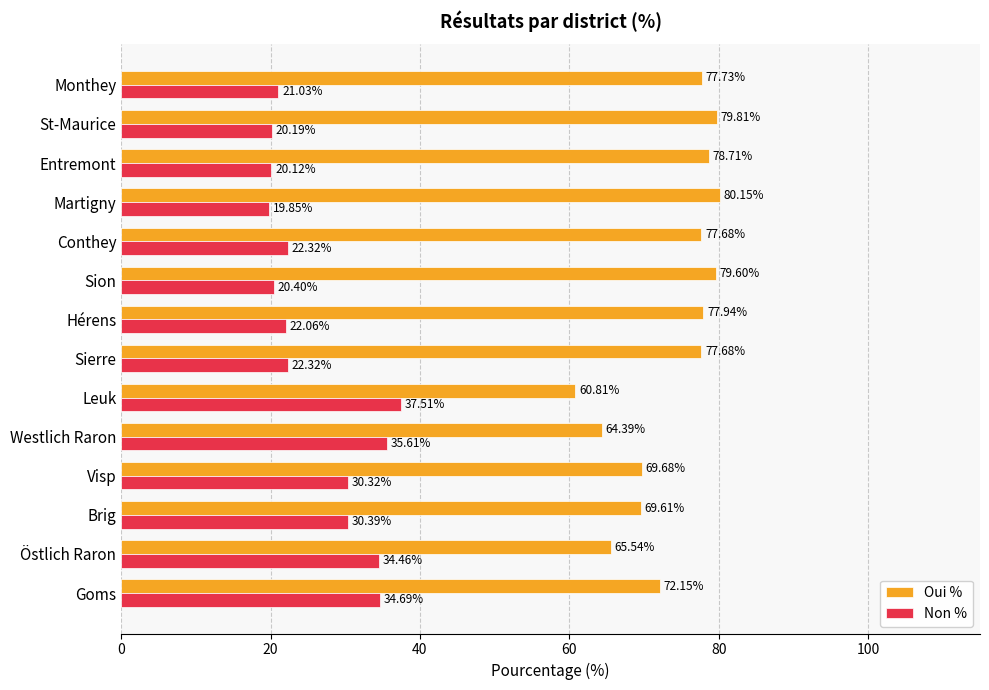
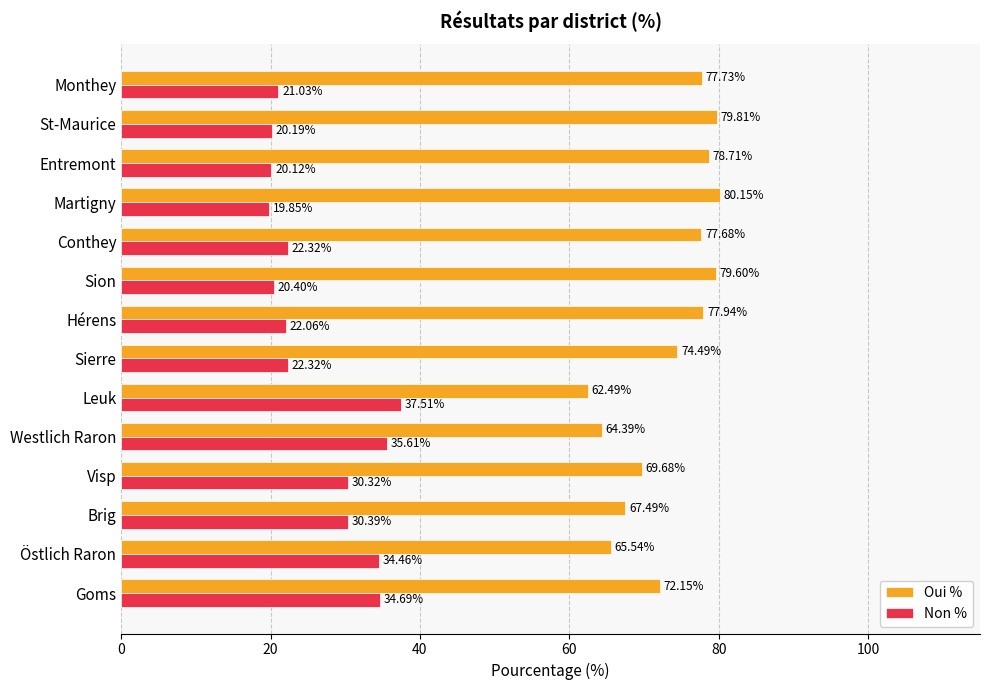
  {
    "Oui %": {
      "Monthey": "77.73%",
      "St-Maurice": "79.81%",
      "Entremont": "78.71%",
      "Martigny": "80.15%",
      "Conthey": "77.68%",
      "Sion": "79.60%",
      "Hérens": "77.94%",
-     "Sierre": "77.68%",
-     "Leuk": "60.81%",
+     "Sierre": "74.49%",
+     "Leuk": "62.49%",
      "Westlich Raron": "64.39%",
      "Visp": "69.68%",
-     "Brig": "69.61%",
+     "Brig": "67.49%",
      "Östlich Raron": "65.54%",
      "Goms": "72.15%"
    },
    "Non %": {
      "Monthey": "21.03%",
      "St-Maurice": "20.19%",
      "Entremont": "20.12%",
      "Martigny": "19.85%",
      "Conthey": "22.32%",
      "Sion": "20.40%",
      "Hérens": "22.06%",
      "Sierre": "22.32%",
      "Leuk": "37.51%",
      "Westlich Raron": "35.61%",
      "Visp": "30.32%",
      "Brig": "30.39%",
      "Östlich Raron": "34.46%",
      "Goms": "34.69%"
    }
  }
